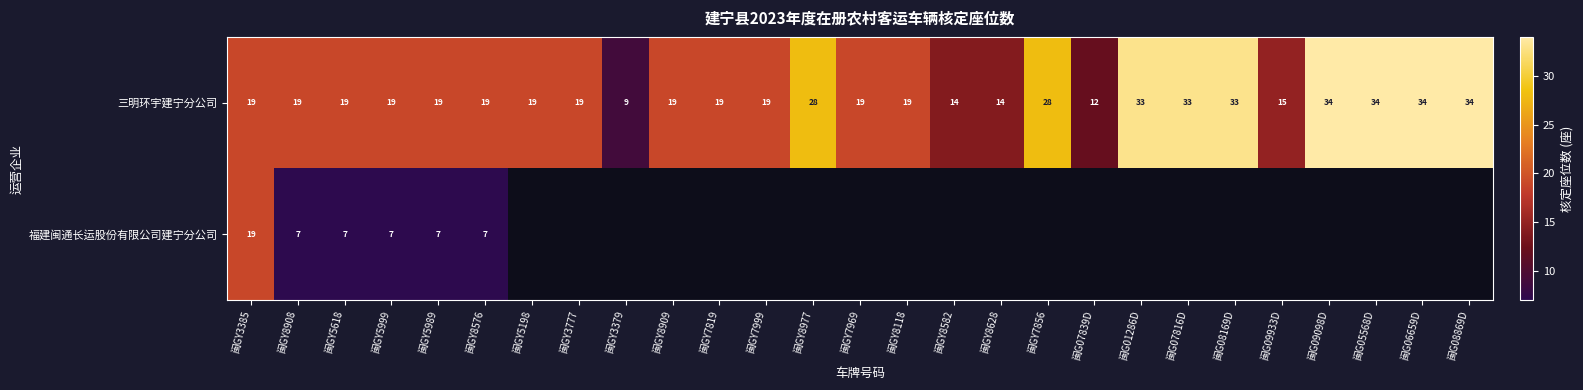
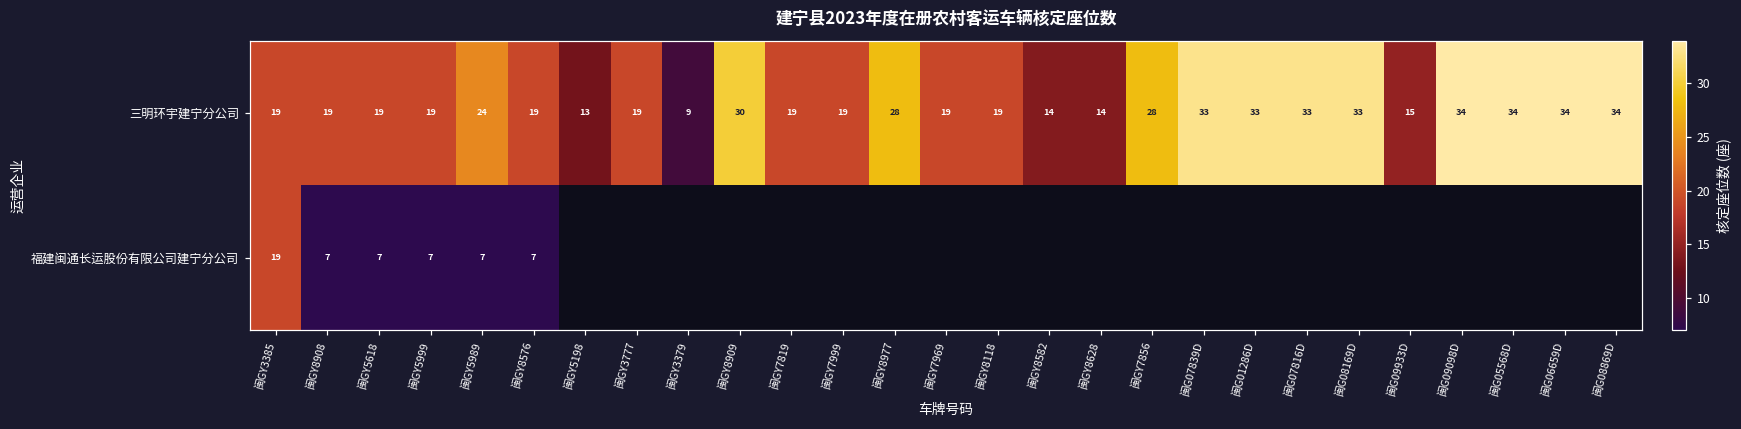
  {
    "三明环宇建宁分公司": {
      "闽GY3385": 19,
      "闽GY8908": 19,
      "闽GY5618": 19,
      "闽GY5999": 19,
-     "闽GY5989": 19,
+     "闽GY5989": 24,
      "闽GY8576": 19,
-     "闽GY5198": 19,
+     "闽GY5198": 13,
      "闽GY3777": 19,
      "闽GY3379": 9,
-     "闽GY8909": 19,
+     "闽GY8909": 30,
      "闽GY7819": 19,
      "闽GY7999": 19,
      "闽GY8977": 28,
      "闽GY7969": 19,
      "闽GY8118": 19,
      "闽GY8582": 14,
      "闽GY8628": 14,
      "闽GY7856": 28,
-     "闽G07839D": 12,
+     "闽G07839D": 33,
      "闽G01286D": 33,
      "闽G07816D": 33,
      "闽G08169D": 33,
      "闽G09933D": 15,
      "闽G09098D": 34,
      "闽G05568D": 34,
      "闽G06659D": 34,
      "闽G08869D": 34
    },
    "福建闽通长运股份有限公司建宁分公司": {
      "闽GY3385": 19,
      "闽GY8908": 7,
      "闽GY5618": 7,
      "闽GY5999": 7,
      "闽GY5989": 7,
      "闽GY8576": 7
    }
  }
